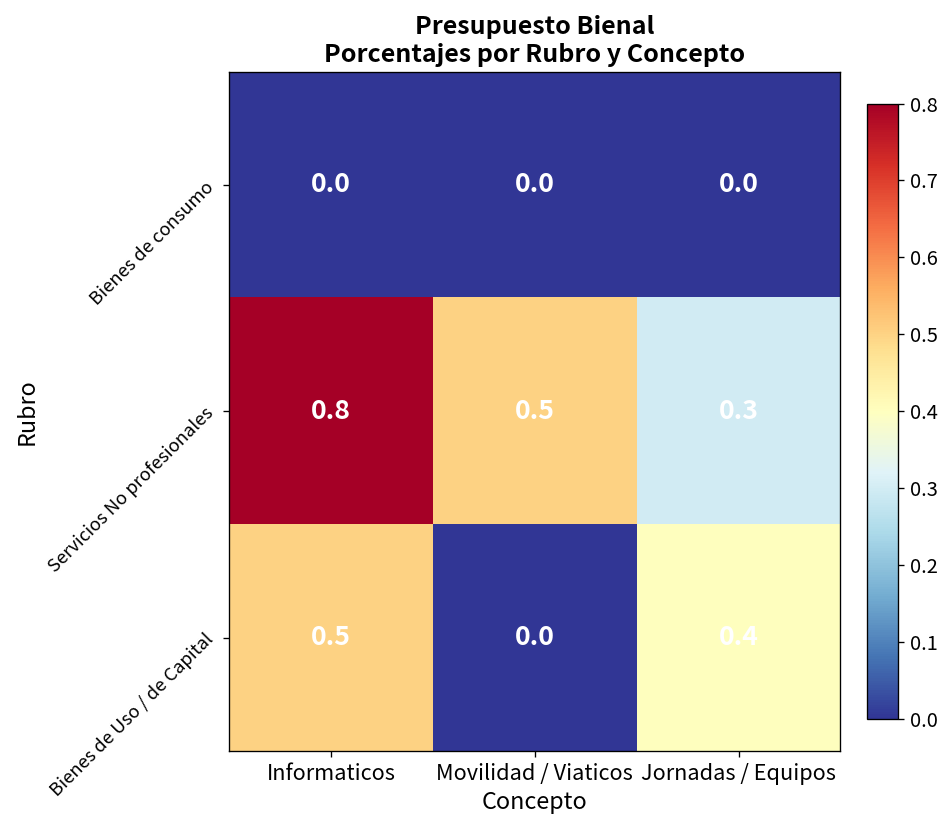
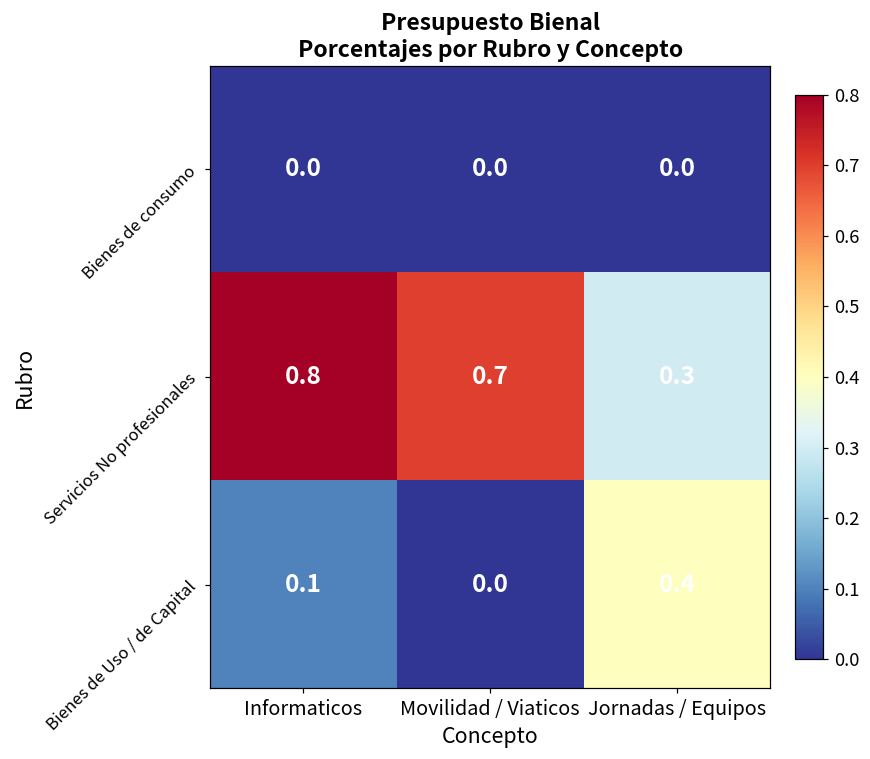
  {
    "Bienes de consumo": {
      "Informaticos": 0.0,
      "Movilidad / Viaticos": 0.0,
      "Jornadas / Equipos": 0.0
    },
    "Servicios No profesionales": {
      "Informaticos": 0.8,
-     "Movilidad / Viaticos": 0.5
+     "Movilidad / Viaticos": 0.7
    },
    "Bienes de Uso / de Capital": {
-     "Informaticos": 0.5,
+     "Informaticos": 0.1,
      "Movilidad / Viaticos": 0.0,
      "Jornadas / Equipos": 0.4
    }
  }
